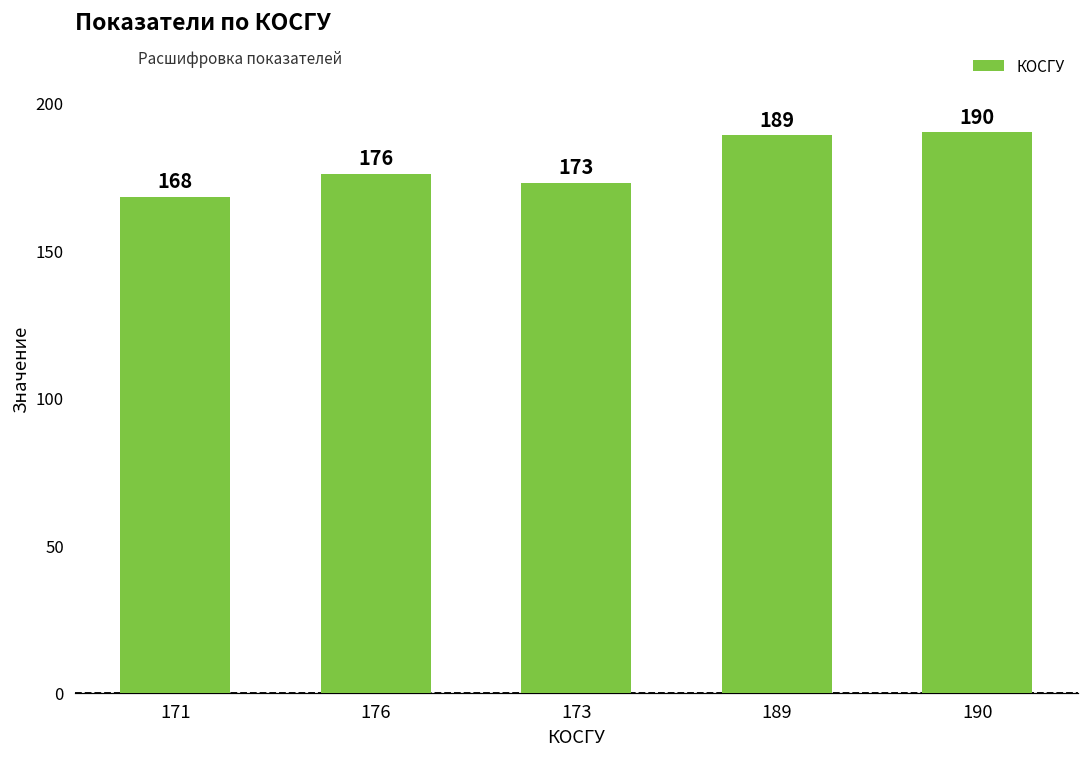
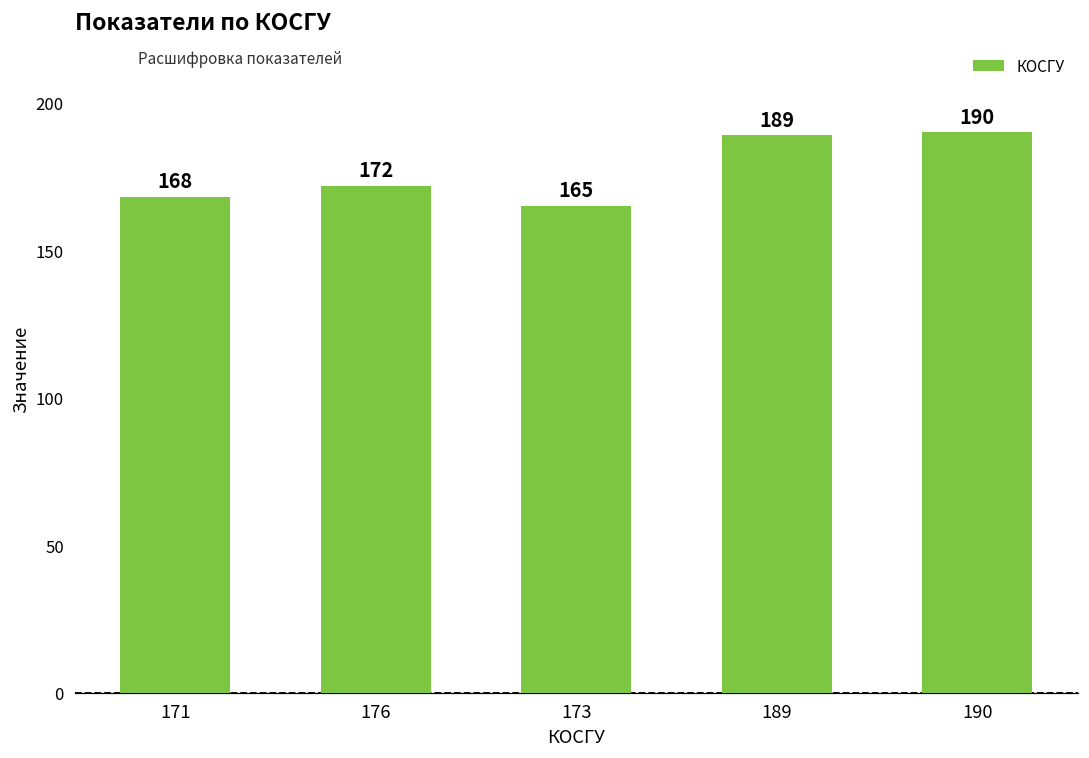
  {
    "171": 168,
-   "176": 176,
-   "173": 173,
+   "176": 172,
+   "173": 165,
    "189": 189,
    "190": 190
  }
